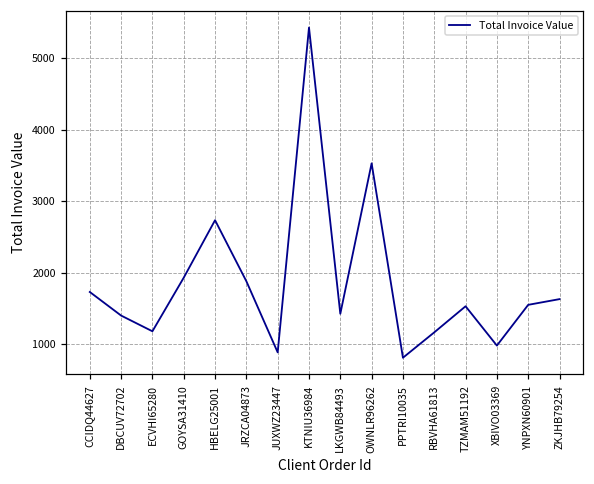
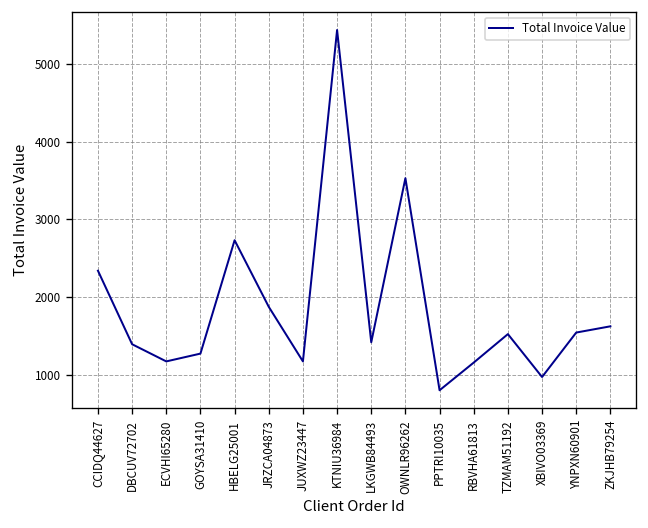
  {
-   "CCIDQ44627": 1700,
+   "CCIDQ44627": 2300,
    "DBCUV72702": 1400,
    "ECVHI65280": 1200,
-   "GOYSA31410": 1900,
+   "GOYSA31410": 1300,
    "HBELG25001": 2700,
    "JRZCA04873": 1900,
-   "JUXWZ23447": 900,
+   "JUXWZ23447": 1200,
    "KTNIU36984": 5400,
    "LKGWB84493": 1400,
    "OWNLR96262": 3500,
    "PPTRI10035": 800,
    "RBVHA61813": 1200,
    "TZMAM51192": 1500,
    "XBIVO03369": 1000,
    "YNPXN60901": 1600,
    "ZKJHB79254": 1600
  }
